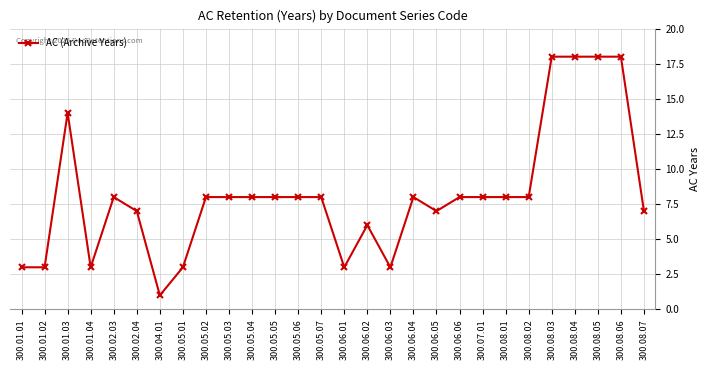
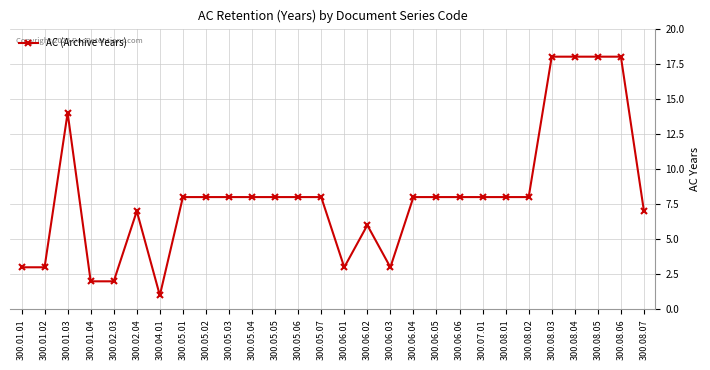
  {
    "300.01.01": 3,
    "300.01.02": 3,
    "300.01.03": 14,
-   "300.01.04": 3,
-   "300.02.03": 8,
+   "300.01.04": 2,
+   "300.02.03": 2,
    "300.02.04": 7,
    "300.04.01": 1,
-   "300.05.01": 3,
+   "300.05.01": 8,
    "300.05.02": 8,
    "300.05.03": 8,
    "300.05.04": 8,
    "300.05.05": 8,
    "300.05.06": 8,
    "300.05.07": 8,
    "300.06.01": 3,
    "300.06.02": 6,
    "300.06.03": 3,
    "300.06.04": 8,
-   "300.06.05": 7,
+   "300.06.05": 8,
    "300.06.06": 8,
    "300.07.01": 8,
    "300.08.01": 8,
    "300.08.02": 8,
    "300.08.03": 18,
    "300.08.04": 18,
    "300.08.05": 18,
    "300.08.06": 18,
    "300.08.07": 7
  }
